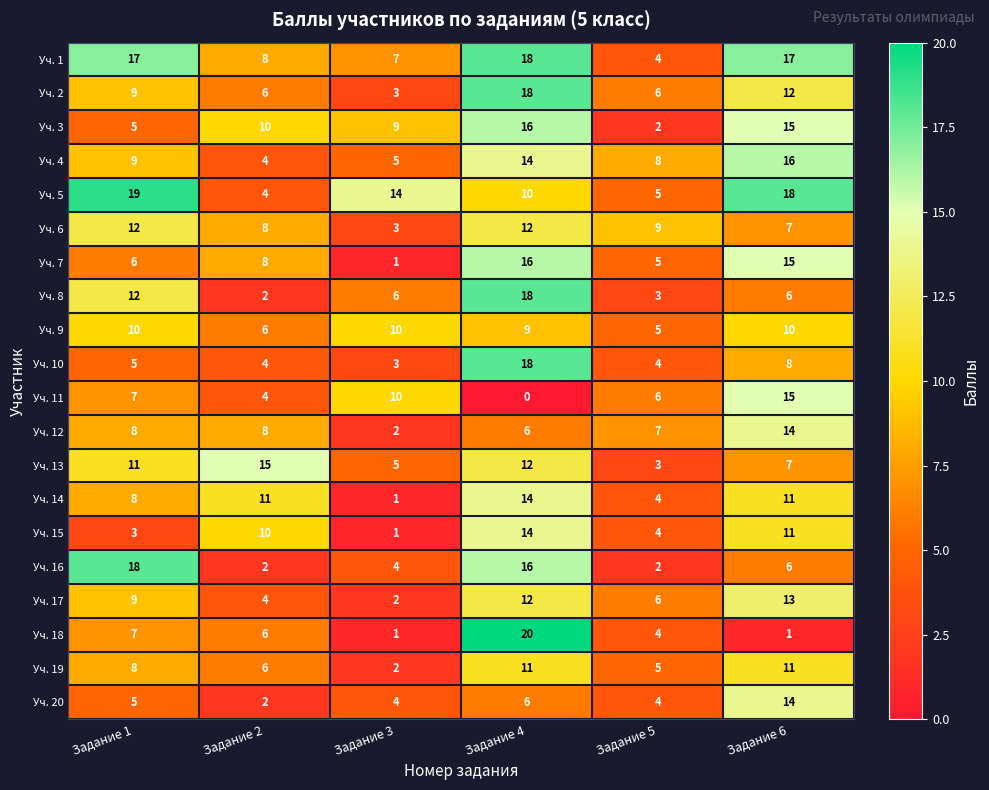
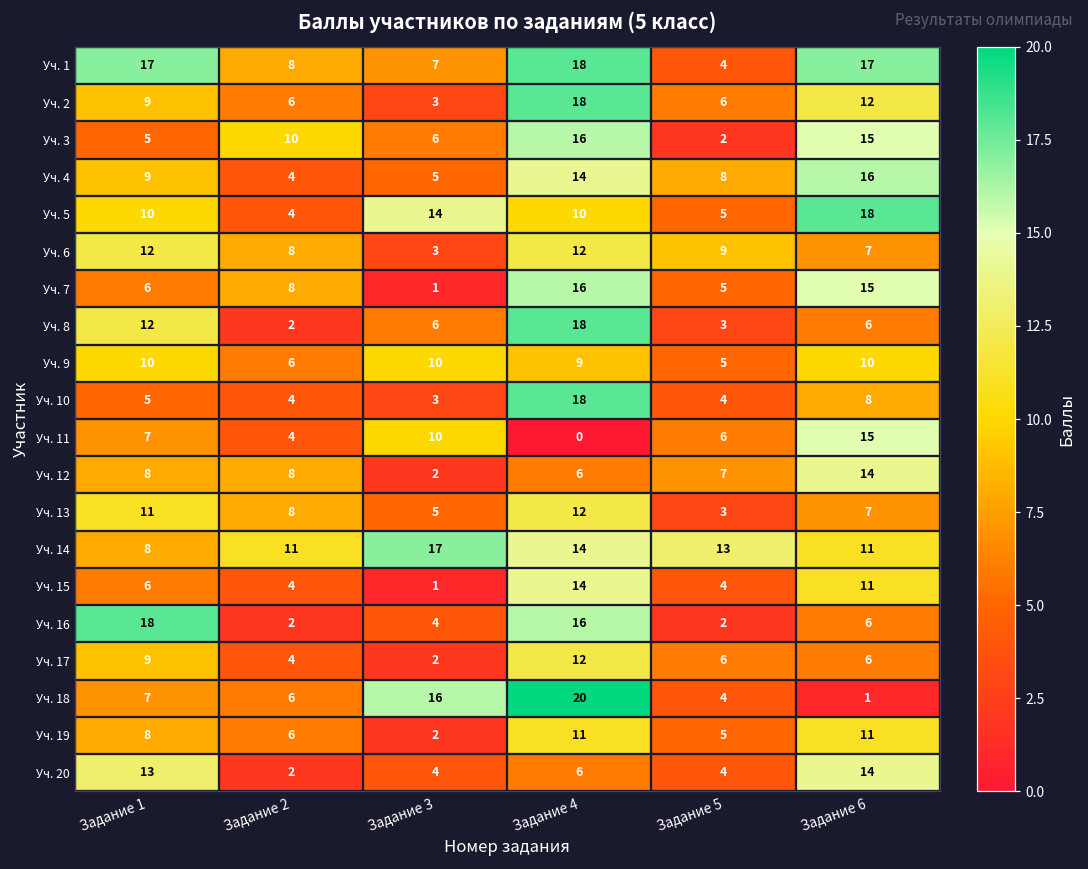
  {
    "Уч. 1": {
      "Задание 1": 17,
      "Задание 2": 8,
      "Задание 3": 7,
      "Задание 4": 18,
      "Задание 5": 4,
      "Задание 6": 17
    },
    "Уч. 2": {
      "Задание 1": 9,
      "Задание 2": 6,
      "Задание 3": 3,
      "Задание 4": 18,
      "Задание 5": 6,
      "Задание 6": 12
    },
    "Уч. 3": {
      "Задание 1": 5,
      "Задание 2": 10,
-     "Задание 3": 9,
+     "Задание 3": 6,
      "Задание 4": 16,
      "Задание 5": 2,
      "Задание 6": 15
    },
    "Уч. 4": {
      "Задание 1": 9,
      "Задание 2": 4,
      "Задание 3": 5,
      "Задание 4": 14,
      "Задание 5": 8,
      "Задание 6": 16
    },
    "Уч. 5": {
-     "Задание 1": 19,
+     "Задание 1": 10,
      "Задание 2": 4,
      "Задание 3": 14,
      "Задание 4": 10,
      "Задание 5": 5,
      "Задание 6": 18
    },
    "Уч. 6": {
      "Задание 1": 12,
      "Задание 2": 8,
      "Задание 3": 3,
      "Задание 4": 12,
      "Задание 5": 9,
      "Задание 6": 7
    },
    "Уч. 7": {
      "Задание 1": 6,
      "Задание 2": 8,
      "Задание 3": 1,
      "Задание 4": 16,
      "Задание 5": 5,
      "Задание 6": 15
    },
    "Уч. 8": {
      "Задание 1": 12,
      "Задание 2": 2,
      "Задание 3": 6,
      "Задание 4": 18,
      "Задание 5": 3,
      "Задание 6": 6
    },
    "Уч. 9": {
      "Задание 1": 10,
      "Задание 2": 6,
      "Задание 3": 10,
      "Задание 4": 9,
      "Задание 5": 5,
      "Задание 6": 10
    },
    "Уч. 10": {
      "Задание 1": 5,
      "Задание 2": 4,
      "Задание 3": 3,
      "Задание 4": 18,
      "Задание 5": 4,
      "Задание 6": 8
    },
    "Уч. 11": {
      "Задание 1": 7,
      "Задание 2": 4,
      "Задание 3": 10,
      "Задание 4": 0,
      "Задание 5": 6,
      "Задание 6": 15
    },
    "Уч. 12": {
      "Задание 1": 8,
      "Задание 2": 8,
      "Задание 3": 2,
      "Задание 4": 6,
      "Задание 5": 7,
      "Задание 6": 14
    },
    "Уч. 13": {
      "Задание 1": 11,
-     "Задание 2": 15,
+     "Задание 2": 8,
      "Задание 3": 5,
      "Задание 4": 12,
      "Задание 5": 3,
      "Задание 6": 7
    },
    "Уч. 14": {
      "Задание 1": 8,
      "Задание 2": 11,
-     "Задание 3": 1,
+     "Задание 3": 17,
      "Задание 4": 14,
-     "Задание 5": 4,
+     "Задание 5": 13,
      "Задание 6": 11
    },
    "Уч. 15": {
-     "Задание 1": 3,
-     "Задание 2": 10,
+     "Задание 1": 6,
+     "Задание 2": 4,
      "Задание 3": 1,
      "Задание 4": 14,
      "Задание 5": 4,
      "Задание 6": 11
    },
    "Уч. 16": {
      "Задание 1": 18,
      "Задание 2": 2,
      "Задание 3": 4,
      "Задание 4": 16,
      "Задание 5": 2,
      "Задание 6": 6
    },
    "Уч. 17": {
      "Задание 1": 9,
      "Задание 2": 4,
      "Задание 3": 2,
      "Задание 4": 12,
      "Задание 5": 6,
-     "Задание 6": 13
+     "Задание 6": 6
    },
    "Уч. 18": {
      "Задание 1": 7,
      "Задание 2": 6,
-     "Задание 3": 1,
+     "Задание 3": 16,
      "Задание 4": 20,
      "Задание 5": 4,
      "Задание 6": 1
    },
    "Уч. 19": {
      "Задание 1": 8,
      "Задание 2": 6,
      "Задание 3": 2,
      "Задание 4": 11,
      "Задание 5": 5,
      "Задание 6": 11
    },
    "Уч. 20": {
-     "Задание 1": 5,
+     "Задание 1": 13,
      "Задание 2": 2,
      "Задание 3": 4,
      "Задание 4": 6,
      "Задание 5": 4,
      "Задание 6": 14
    }
  }
